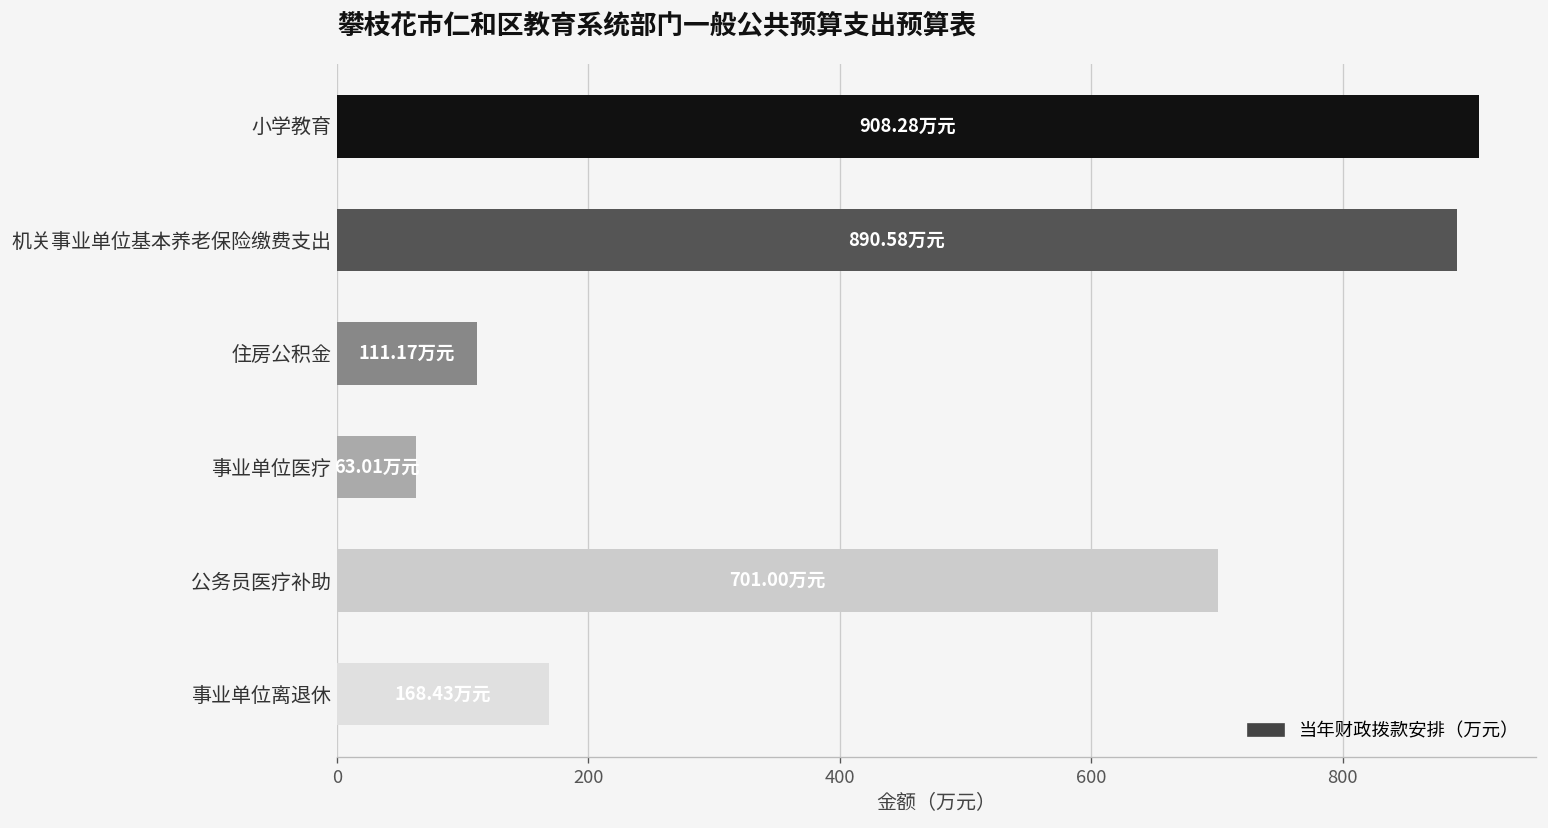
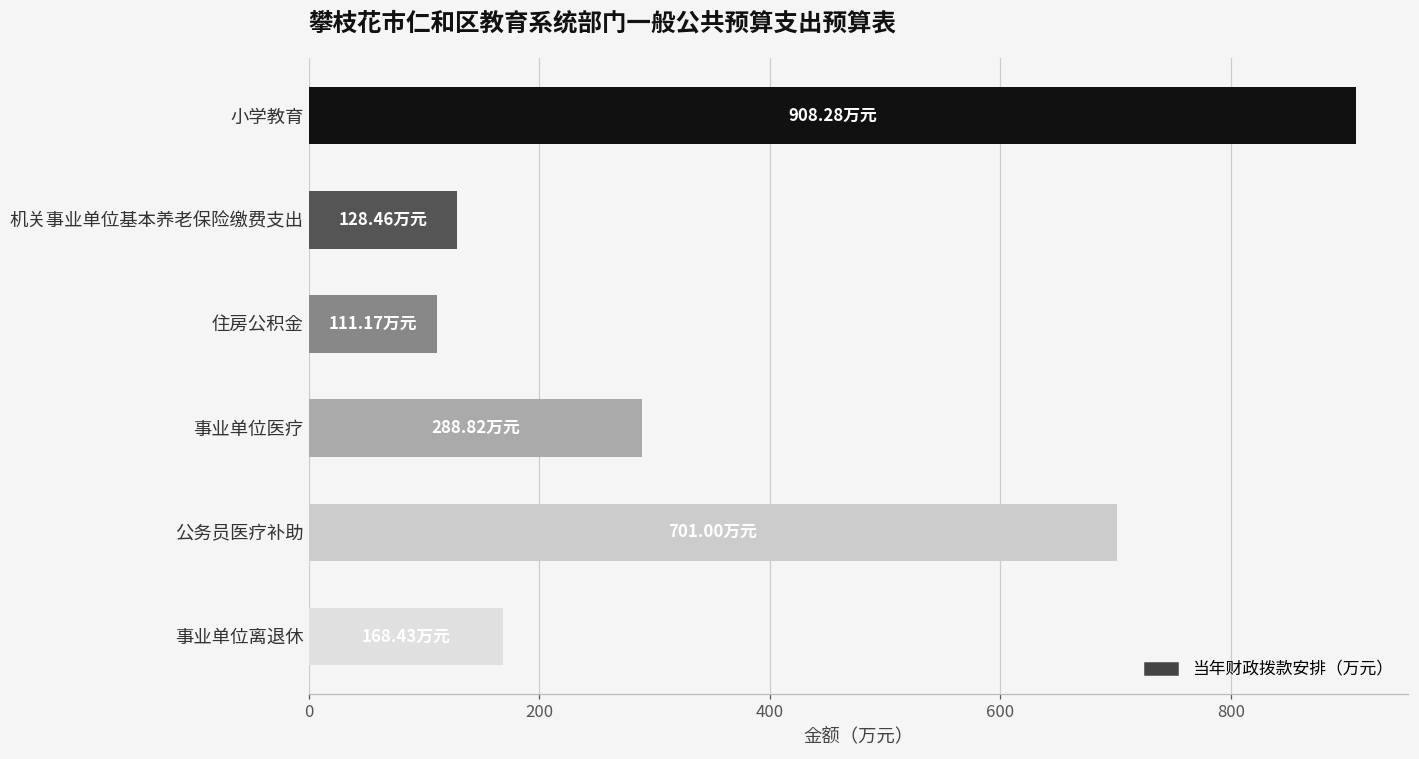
  {
    "小学教育": 908.28,
-   "机关事业单位基本养老保险缴费支出": 890.58,
+   "机关事业单位基本养老保险缴费支出": 128.46,
    "住房公积金": 111.17,
-   "事业单位医疗": 63.01,
+   "事业单位医疗": 288.82,
    "公务员医疗补助": 701.00
  }
